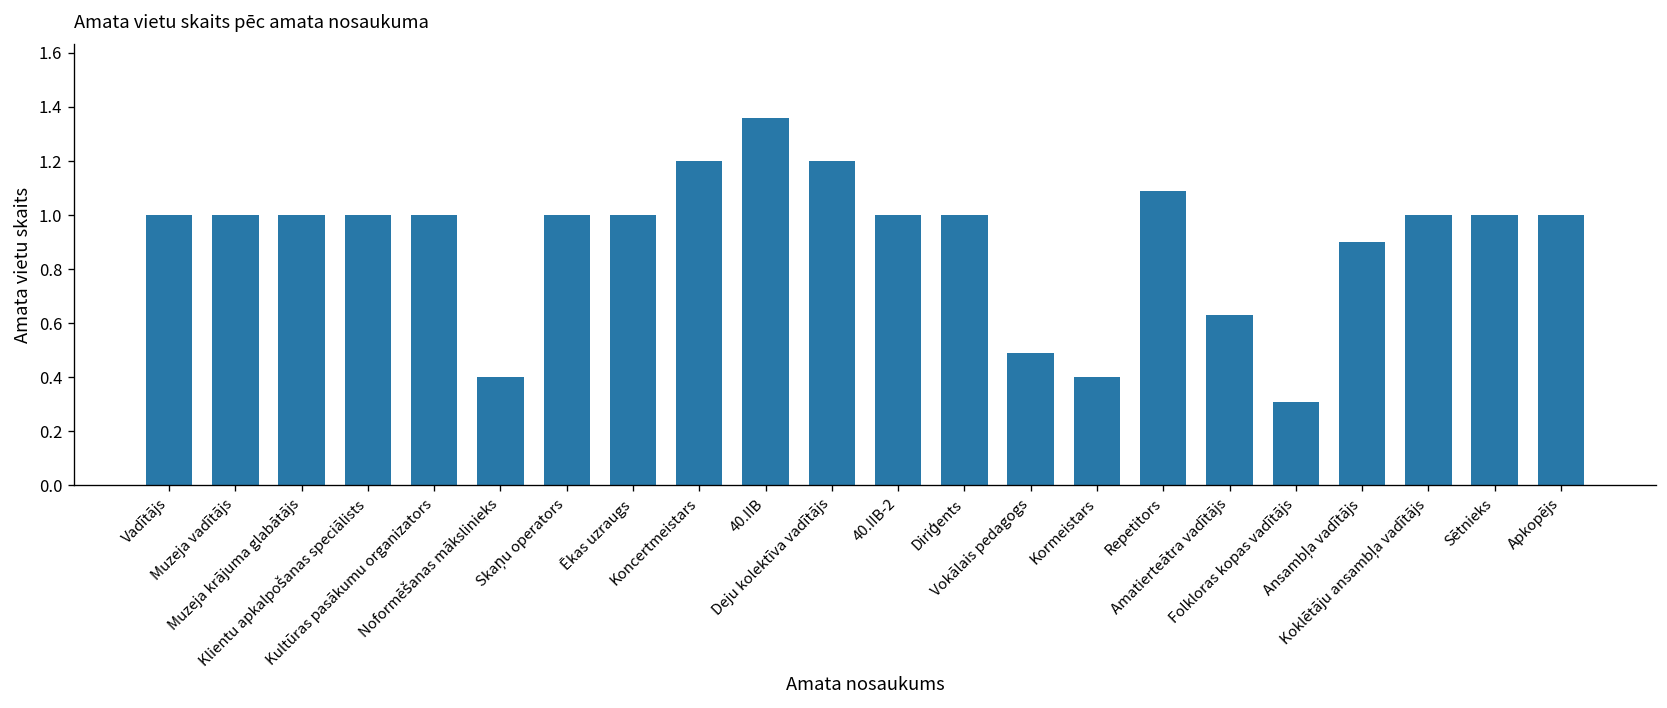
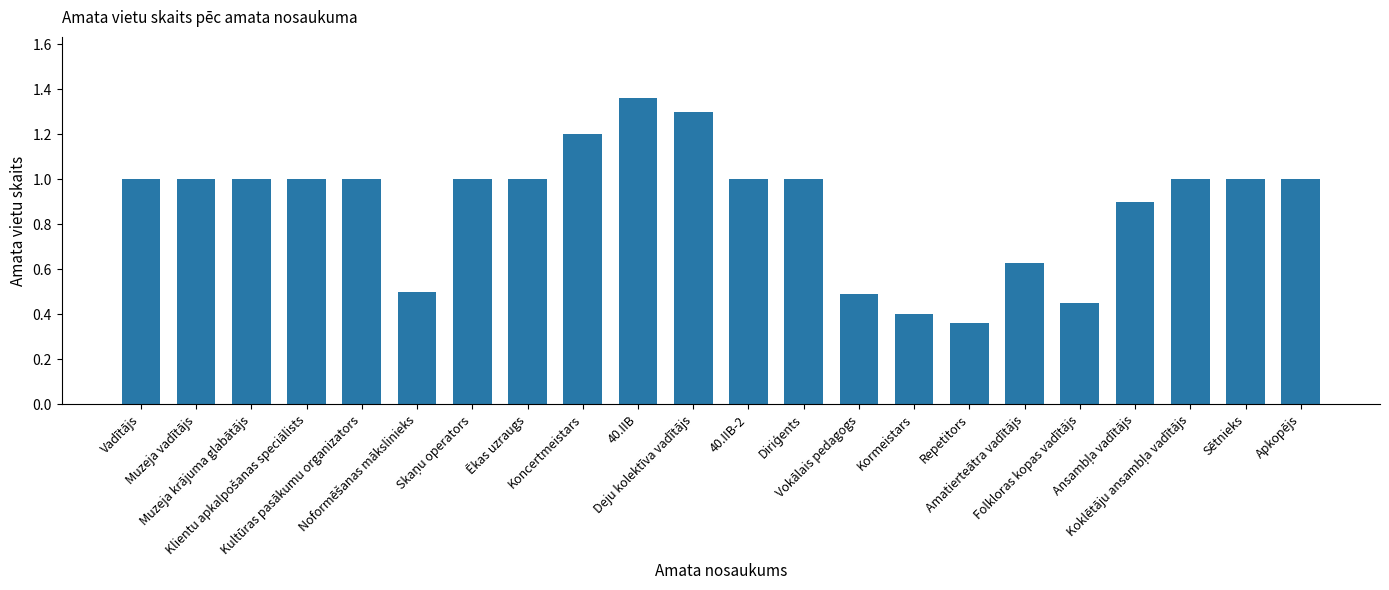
  {
    "Vadītājs": 1.00,
    "Muzeja vadītājs": 1.00,
    "Muzeja krājuma glabātājs": 1.00,
    "Klientu apkalpošanas speciālists": 1.00,
    "Kultūras pasākumu organizators": 1.00,
-   "Noformēšanas mākslinieks": 0.4,
+   "Noformēšanas mākslinieks": 0.5,
    "Skaņu operators": 1.00,
    "Ēkas uzraugs": 1.00,
    "Koncertmeistars": 1.20,
    "40.IIB": 1.36,
-   "Deju kolektīva vadītājs": 1.2,
+   "Deju kolektīva vadītājs": 1.3,
    "40.IIB-2": 1.00,
    "Diriģents": 1.00,
    "Vokālais pedagogs": 0.49,
    "Kormeistars": 0.40,
-   "Repetitors": 1.09,
+   "Repetitors": 0.36,
    "Amatierteātra vadītājs": 0.63,
-   "Folkloras kopas vadītājs": 0.31,
+   "Folkloras kopas vadītājs": 0.45,
    "Ansambļa vadītājs": 0.90,
    "Koklētāju ansambļa vadītājs": 1.00,
    "Sētnieks": 1.00,
    "Apkopējs": 1.00
  }
